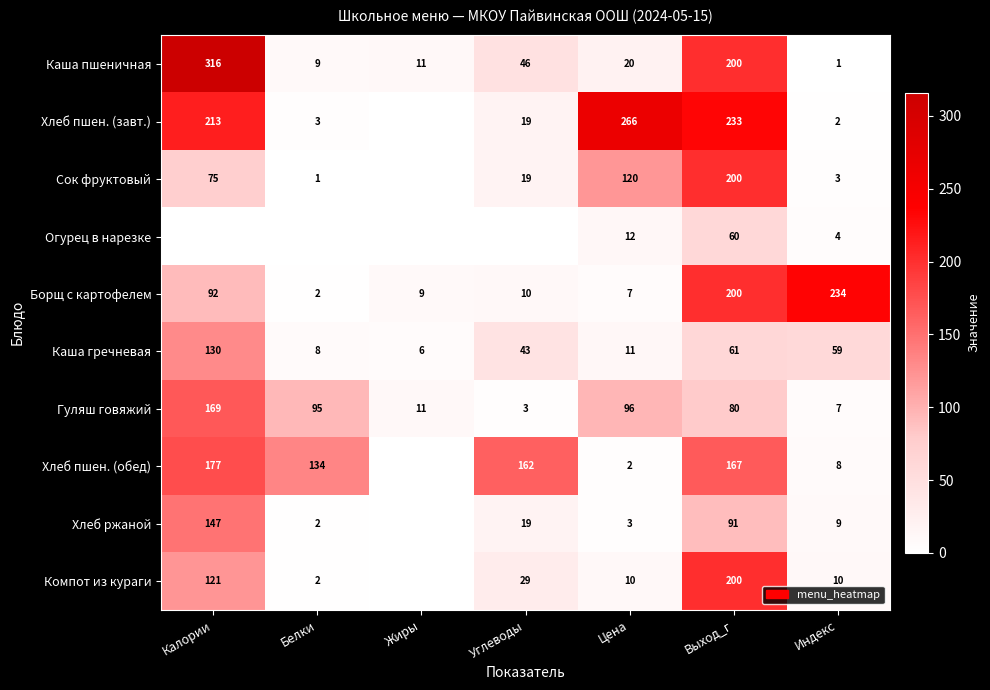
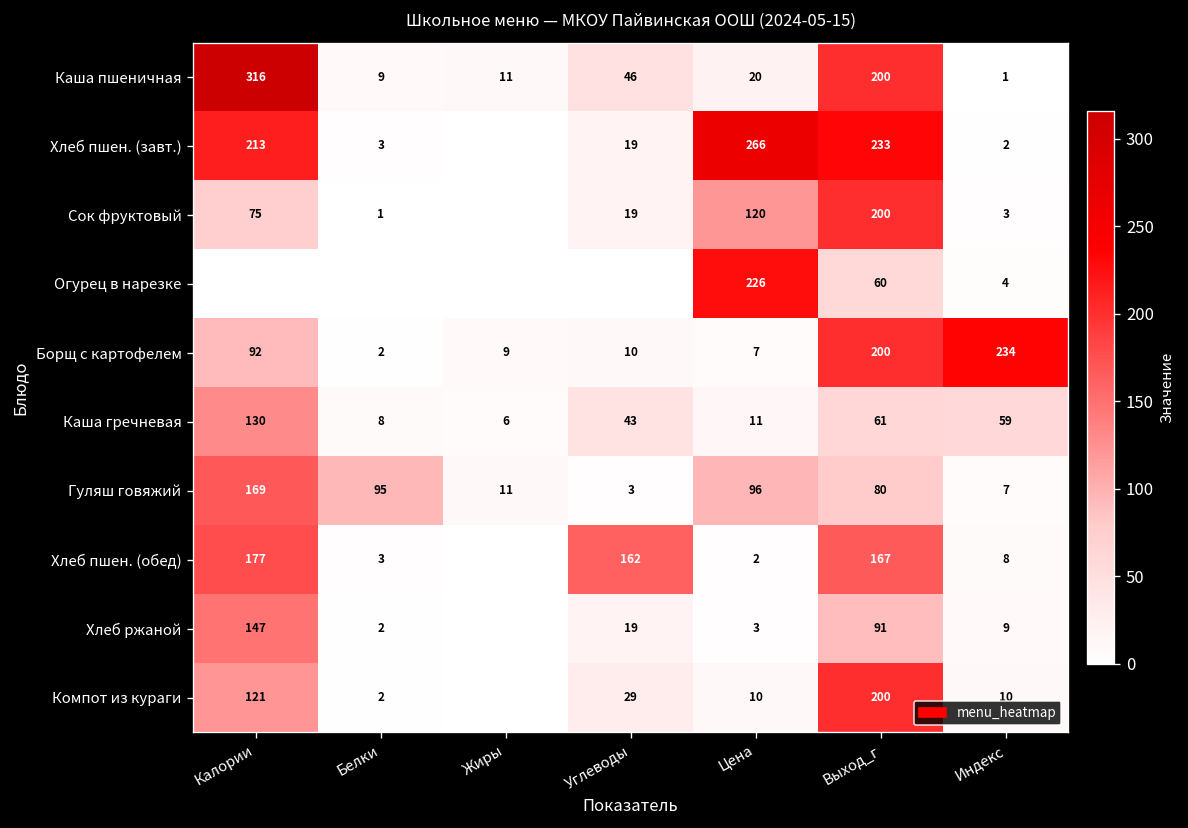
  {
    "Каша пшеничная": {
      "Калории": 316,
      "Белки": 9,
      "Жиры": 11,
      "Углеводы": 46,
      "Цена": 20,
      "Выход_г": 200,
      "Индекс": 1
    },
    "Хлеб пшен. (завт.)": {
      "Калории": 213,
      "Белки": 3,
      "Углеводы": 19,
      "Цена": 266,
      "Выход_г": 233,
      "Индекс": 2
    },
    "Сок фруктовый": {
      "Калории": 75,
      "Белки": 1,
      "Углеводы": 19,
      "Цена": 120,
      "Выход_г": 200,
      "Индекс": 3
    },
    "Огурец в нарезке": {
-     "Цена": 12,
+     "Цена": 226,
      "Выход_г": 60,
      "Индекс": 4
    },
    "Борщ с картофелем": {
      "Калории": 92,
      "Белки": 2,
      "Жиры": 9,
      "Углеводы": 10,
      "Цена": 7,
      "Выход_г": 200,
      "Индекс": 234
    },
    "Каша гречневая": {
      "Калории": 130,
      "Белки": 8,
      "Жиры": 6,
      "Углеводы": 43,
      "Цена": 11,
      "Выход_г": 61,
      "Индекс": 59
    },
    "Гуляш говяжий": {
      "Калории": 169,
      "Белки": 95,
      "Жиры": 11,
      "Углеводы": 3,
      "Цена": 96,
      "Выход_г": 80,
      "Индекс": 7
    },
    "Хлеб пшен. (обед)": {
      "Калории": 177,
-     "Белки": 134,
+     "Белки": 3,
      "Углеводы": 162,
      "Цена": 2,
      "Выход_г": 167,
      "Индекс": 8
    },
    "Хлеб ржаной": {
      "Калории": 147,
      "Белки": 2,
      "Углеводы": 19,
      "Цена": 3,
      "Выход_г": 91,
      "Индекс": 9
    },
    "Компот из кураги": {
      "Калории": 121,
      "Белки": 2,
      "Углеводы": 29,
      "Цена": 10,
      "Выход_г": 200
    }
  }
